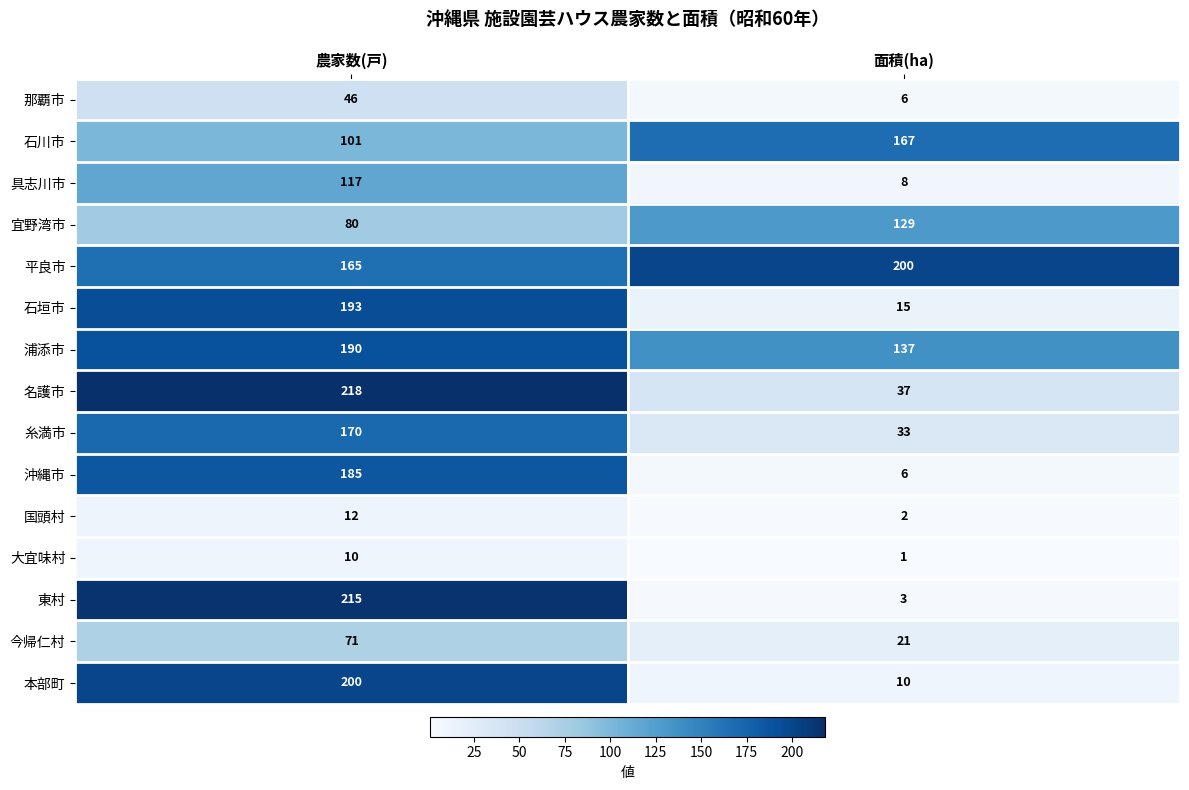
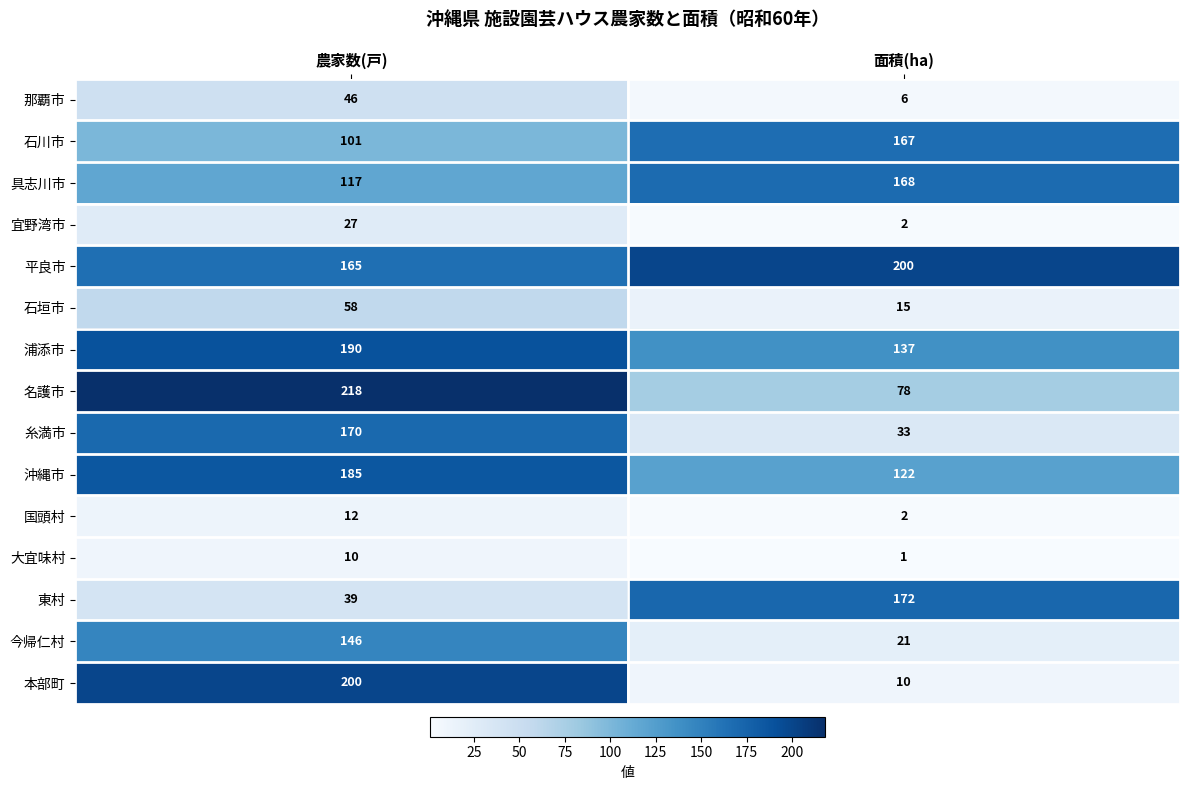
  {
    "那覇市": {
      "農家数(戸)": 46,
      "面積(ha)": 6
    },
    "石川市": {
      "農家数(戸)": 101,
      "面積(ha)": 167
    },
    "具志川市": {
      "農家数(戸)": 117,
-     "面積(ha)": 8
+     "面積(ha)": 168
    },
    "宜野湾市": {
-     "農家数(戸)": 80,
-     "面積(ha)": 129
+     "農家数(戸)": 27,
+     "面積(ha)": 2
    },
    "平良市": {
      "農家数(戸)": 165,
      "面積(ha)": 200
    },
    "石垣市": {
-     "農家数(戸)": 193,
+     "農家数(戸)": 58,
      "面積(ha)": 15
    },
    "浦添市": {
      "農家数(戸)": 190,
      "面積(ha)": 137
    },
    "名護市": {
      "農家数(戸)": 218,
-     "面積(ha)": 37
+     "面積(ha)": 78
    },
    "糸満市": {
      "農家数(戸)": 170,
      "面積(ha)": 33
    },
    "沖縄市": {
      "農家数(戸)": 185,
-     "面積(ha)": 6
+     "面積(ha)": 122
    },
    "国頭村": {
      "農家数(戸)": 12,
      "面積(ha)": 2
    },
    "大宜味村": {
      "農家数(戸)": 10,
      "面積(ha)": 1
    },
    "東村": {
-     "農家数(戸)": 215,
-     "面積(ha)": 3
+     "農家数(戸)": 39,
+     "面積(ha)": 172
    },
    "今帰仁村": {
-     "農家数(戸)": 71,
+     "農家数(戸)": 146,
      "面積(ha)": 21
    },
    "本部町": {
      "農家数(戸)": 200,
      "面積(ha)": 10
    }
  }
